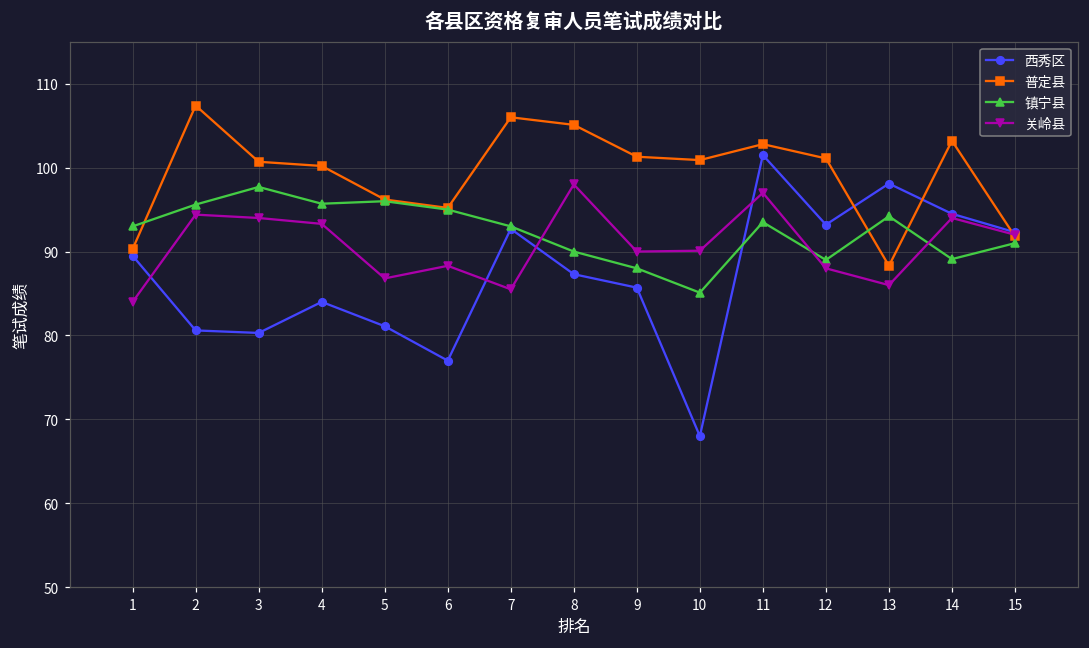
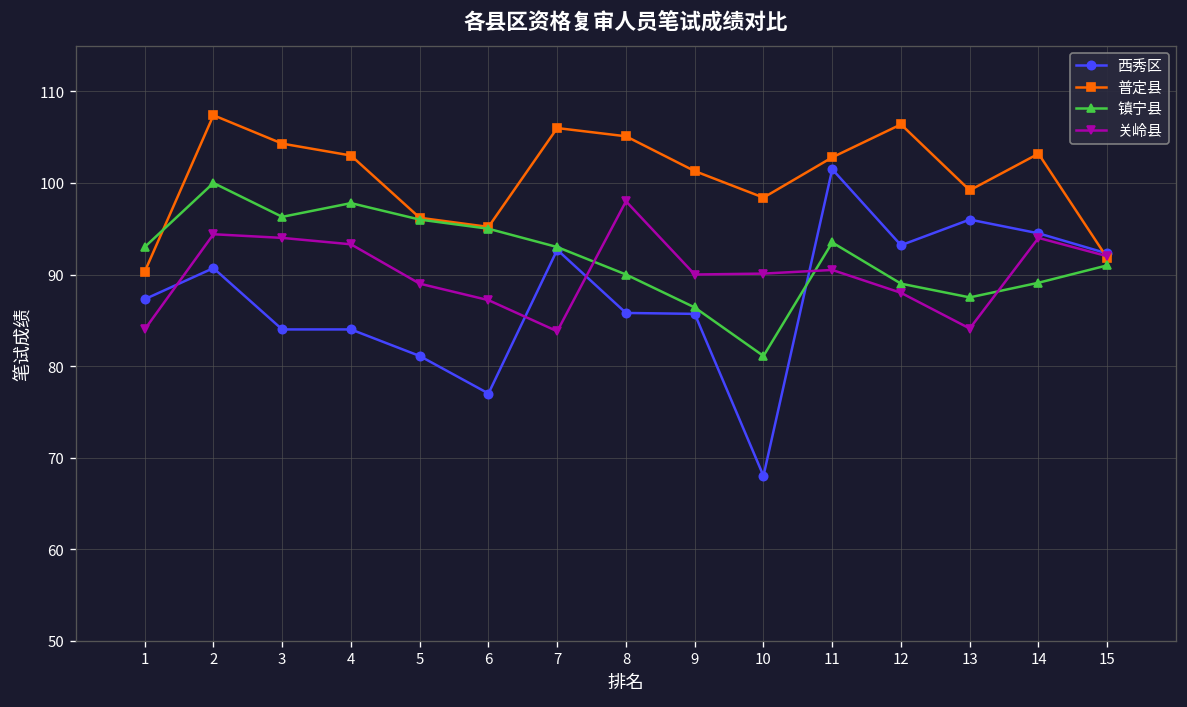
  {
    "西秀区": {
-     "1": 90,
-     "2": 81,
-     "3": 80,
+     "1": 87,
+     "2": 91,
+     "3": 84,
      "4": 84,
      "5": 81,
      "6": 77,
-     "8": 87,
+     "8": 86,
      "9": 86,
      "10": 68,
      "11": 102,
      "12": 93,
-     "13": 98,
+     "13": 96,
      "14": 95
    },
    "普定县": {
      "1": 90,
      "2": 107,
-     "3": 101,
-     "4": 100,
+     "3": 104,
+     "4": 103,
      "7": 106,
      "8": 105,
      "9": 101,
-     "10": 101,
+     "10": 98,
      "11": 103,
-     "12": 101,
-     "13": 88,
+     "12": 106,
+     "13": 99,
      "14": 103
    },
    "镇宁县": {
      "1": 93,
-     "2": 96,
-     "3": 98,
-     "4": 96,
+     "2": 100,
+     "3": 96,
+     "4": 98,
      "8": 90,
-     "9": 88,
-     "10": 85,
+     "9": 86,
+     "10": 81,
      "11": 94,
      "12": 89,
-     "13": 94,
+     "13": 88,
      "14": 89,
      "15": 91
    },
    "关岭县": {
      "1": 84,
      "2": 94,
      "3": 94,
      "4": 93,
-     "5": 87,
-     "6": 88,
-     "7": 86,
+     "5": 89,
+     "6": 87,
+     "7": 84,
      "8": 98,
      "9": 90,
      "10": 90,
-     "11": 97,
+     "11": 91,
      "12": 88,
-     "13": 86,
+     "13": 84,
      "14": 94
    }
  }
